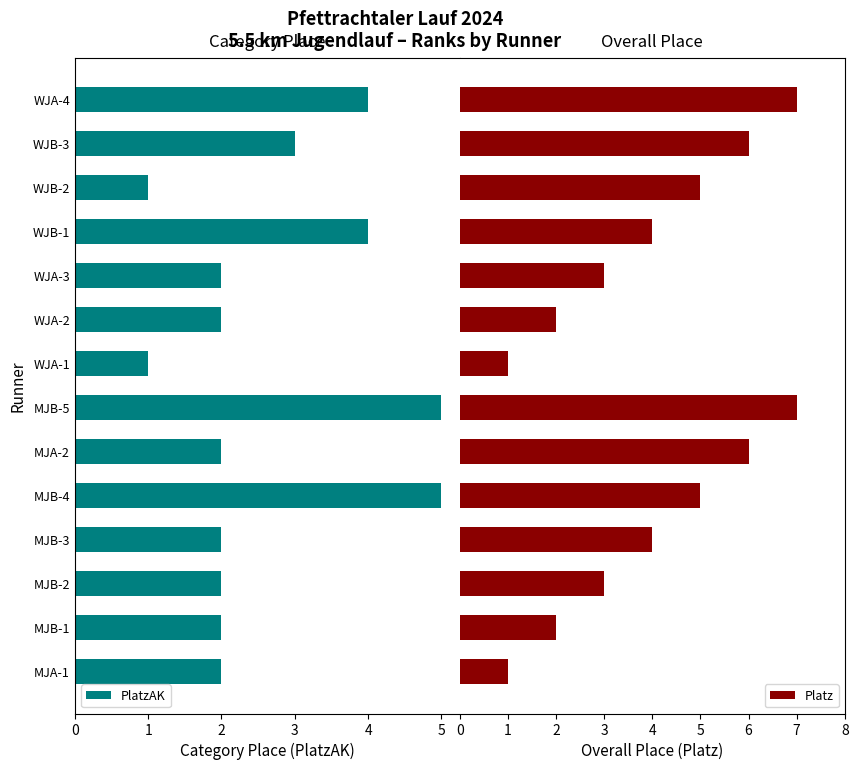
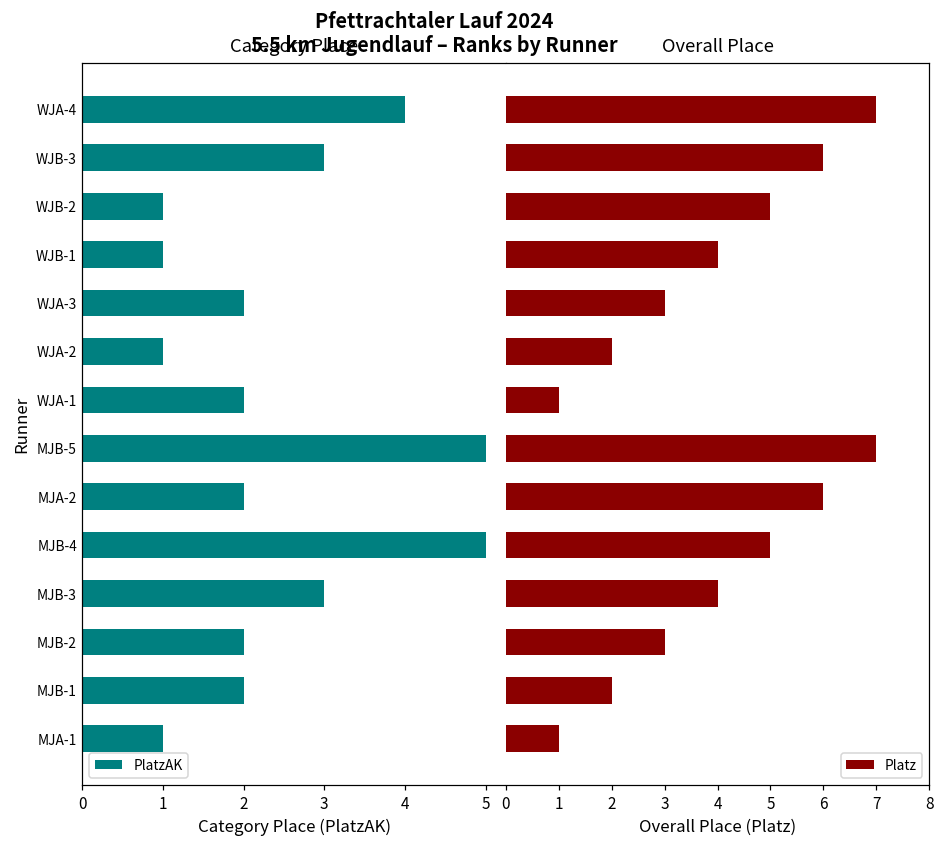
  {
    "Category Place": {
      "WJA-4": 4,
      "WJB-3": 3,
      "WJB-2": 1,
-     "WJB-1": 4,
+     "WJB-1": 1,
      "WJA-3": 2,
-     "WJA-2": 2,
-     "WJA-1": 1,
+     "WJA-2": 1,
+     "WJA-1": 2,
      "MJB-5": 5,
      "MJA-2": 2,
      "MJB-4": 5,
-     "MJB-3": 2,
+     "MJB-3": 3,
      "MJB-2": 2,
      "MJB-1": 2,
-     "MJA-1": 2
+     "MJA-1": 1
    }
  }
